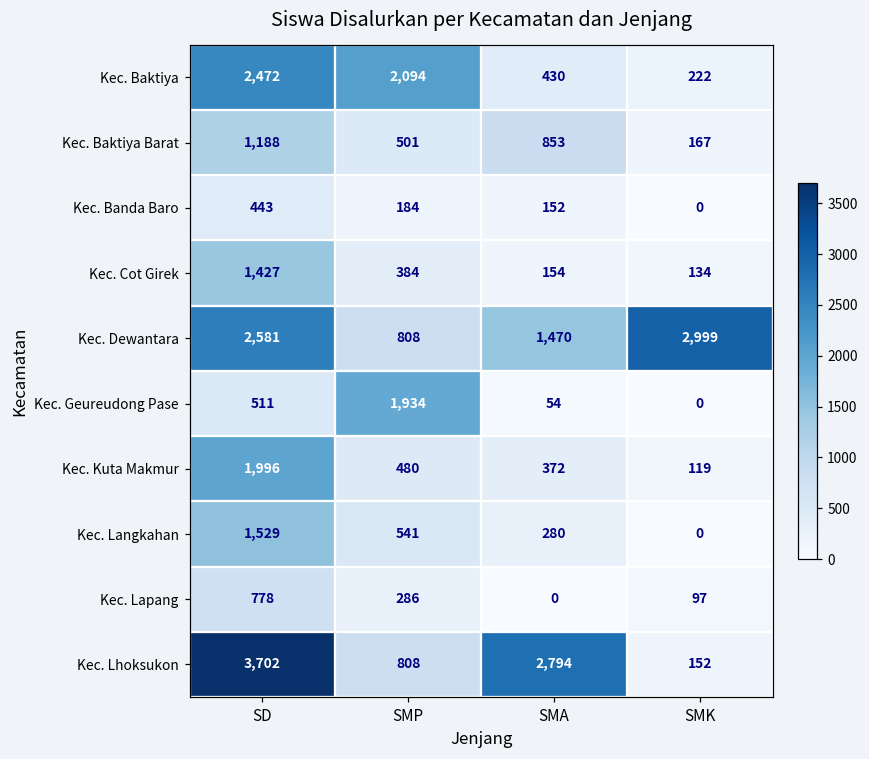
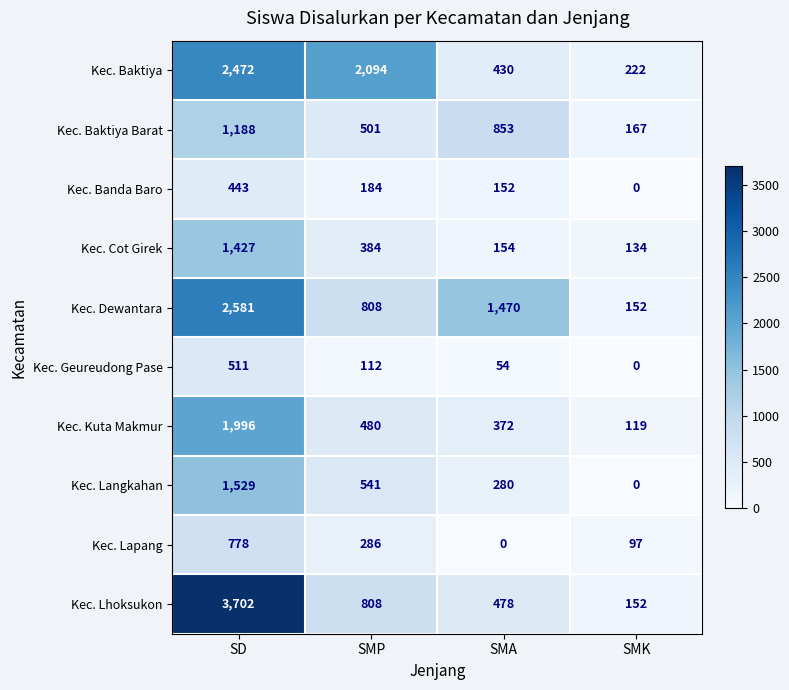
  {
    "Kec. Baktiya": {
      "SD": "2,472",
      "SMP": "2,094",
      "SMA": "430",
      "SMK": "222"
    },
    "Kec. Baktiya Barat": {
      "SD": "1,188",
      "SMP": "501",
      "SMA": "853",
      "SMK": "167"
    },
    "Kec. Banda Baro": {
      "SD": "443",
      "SMP": "184",
      "SMA": "152",
      "SMK": "0"
    },
    "Kec. Cot Girek": {
      "SD": "1,427",
      "SMP": "384",
      "SMA": "154",
      "SMK": "134"
    },
    "Kec. Dewantara": {
      "SD": "2,581",
      "SMP": "808",
      "SMA": "1,470",
-     "SMK": "2,999"
+     "SMK": "152"
    },
    "Kec. Geureudong Pase": {
      "SD": "511",
-     "SMP": "1,934",
+     "SMP": "112",
      "SMA": "54",
      "SMK": "0"
    },
    "Kec. Kuta Makmur": {
      "SD": "1,996",
      "SMP": "480",
      "SMA": "372",
      "SMK": "119"
    },
    "Kec. Langkahan": {
      "SD": "1,529",
      "SMP": "541",
      "SMA": "280",
      "SMK": "0"
    },
    "Kec. Lapang": {
      "SD": "778",
      "SMP": "286",
      "SMA": "0",
      "SMK": "97"
    },
    "Kec. Lhoksukon": {
      "SD": "3,702",
      "SMP": "808",
-     "SMA": "2,794",
+     "SMA": "478",
      "SMK": "152"
    }
  }
